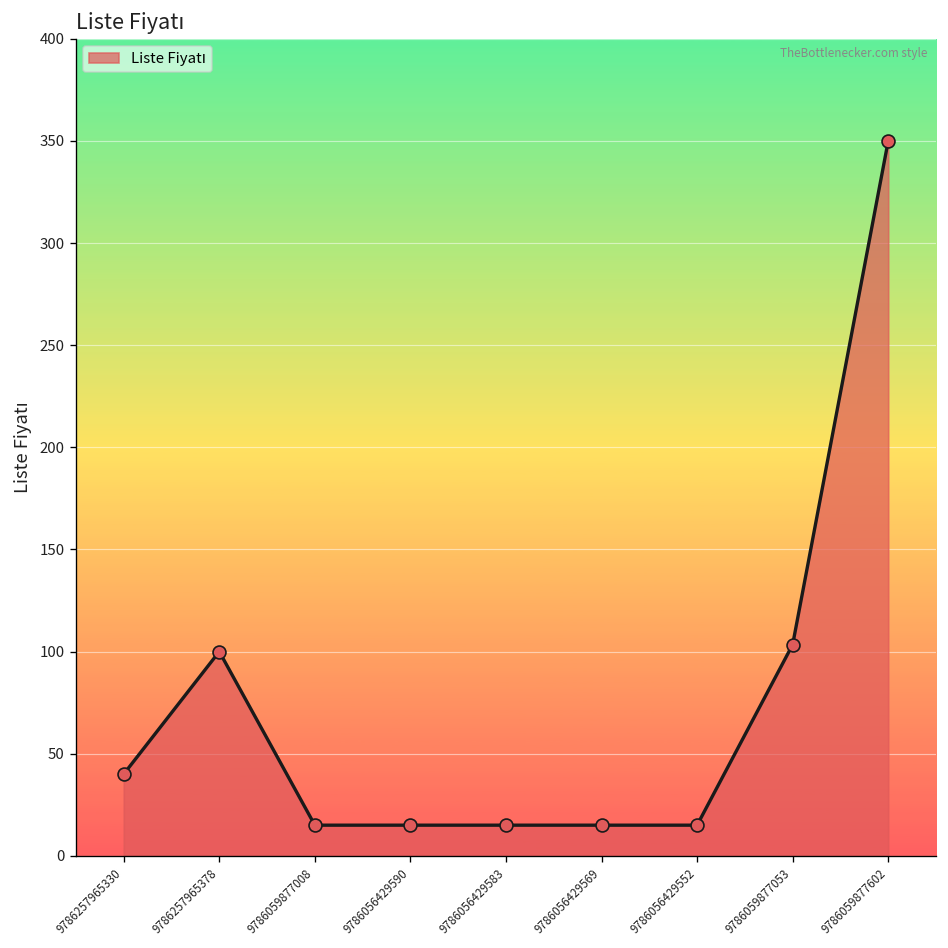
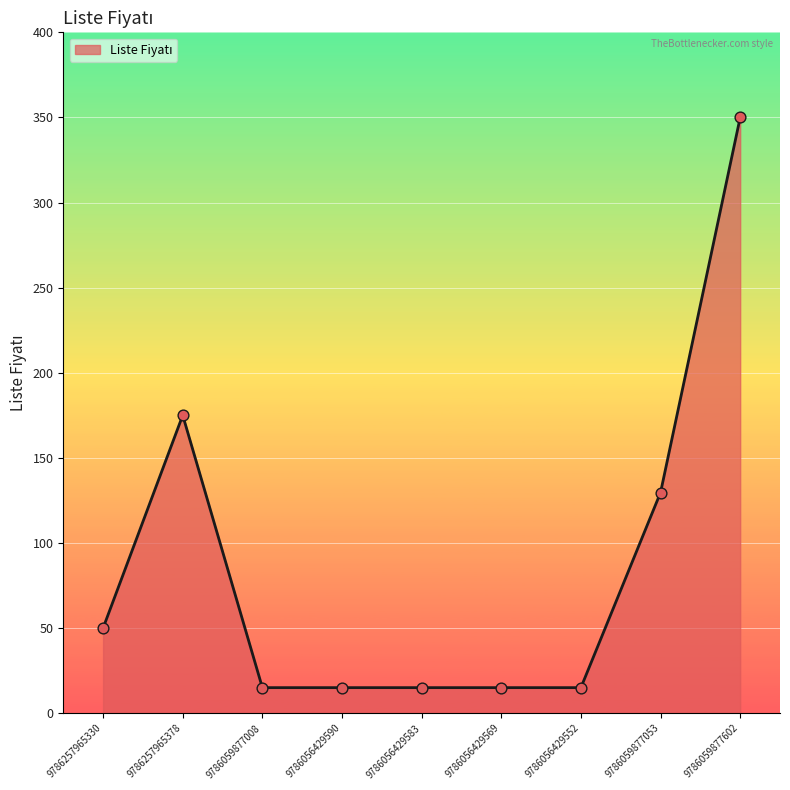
  {
-   "9786257965330": 40,
-   "9786257965378": 100,
+   "9786257965330": 50,
+   "9786257965378": 175,
    "9786059877008": 15,
    "9786056429590": 15,
    "9786056429583": 15,
    "9786056429569": 15,
    "9786056429552": 15,
-   "9786059877053": 103,
+   "9786059877053": 130,
    "9786059877602": 350
  }
